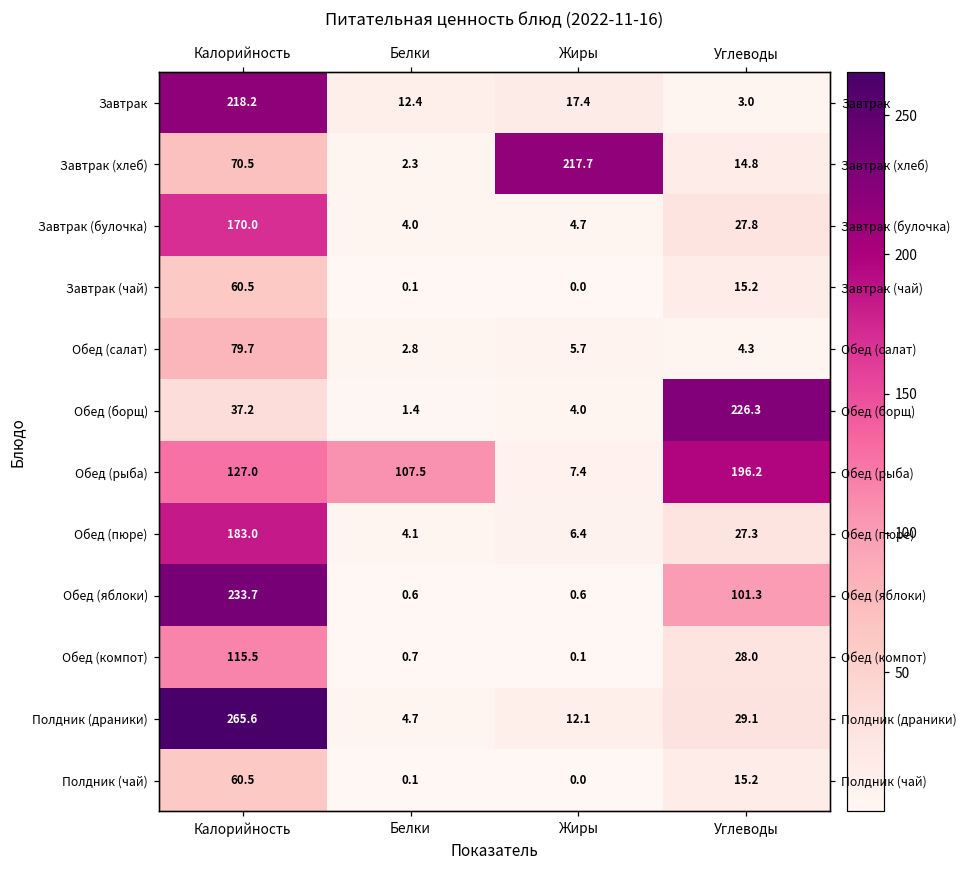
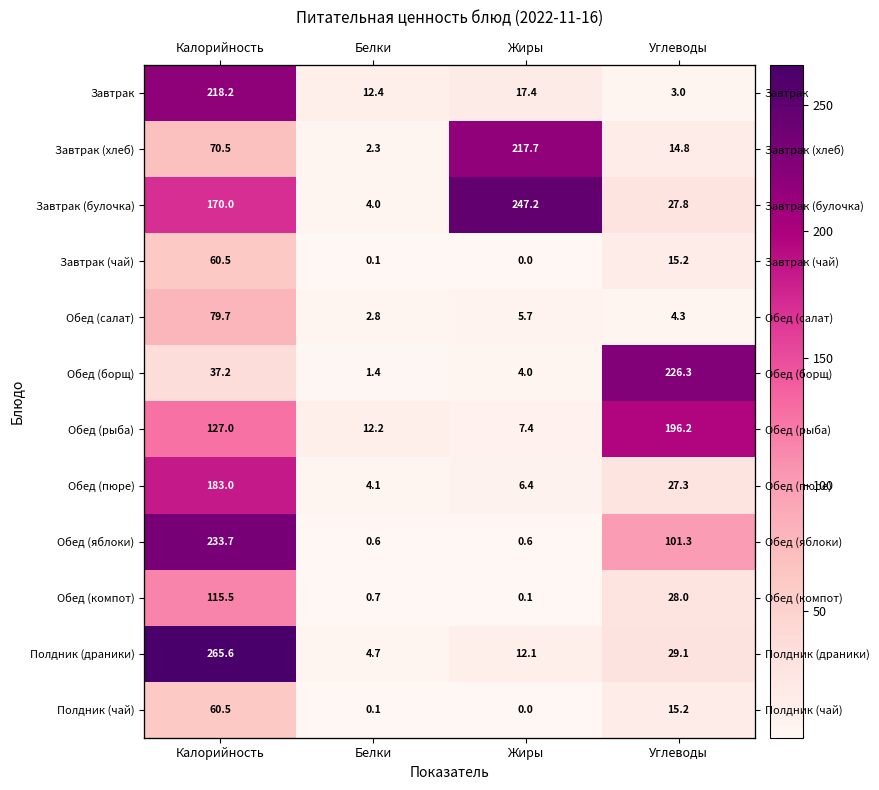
  {
    "Завтрак": {
      "Калорийность": 218.2,
      "Белки": 12.4,
      "Жиры": 17.4,
      "Углеводы": 3.0
    },
    "Завтрак (хлеб)": {
      "Калорийность": 70.5,
      "Белки": 2.3,
      "Жиры": 217.7,
      "Углеводы": 14.8
    },
    "Завтрак (булочка)": {
      "Калорийность": 170.0,
      "Белки": 4.0,
-     "Жиры": 4.7,
+     "Жиры": 247.2,
      "Углеводы": 27.8
    },
    "Завтрак (чай)": {
      "Калорийность": 60.5,
      "Белки": 0.1,
      "Жиры": 0.0,
      "Углеводы": 15.2
    },
    "Обед (салат)": {
      "Калорийность": 79.7,
      "Белки": 2.8,
      "Жиры": 5.7,
      "Углеводы": 4.3
    },
    "Обед (борщ)": {
      "Калорийность": 37.2,
      "Белки": 1.4,
      "Жиры": 4.0,
      "Углеводы": 226.3
    },
    "Обед (рыба)": {
      "Калорийность": 127.0,
-     "Белки": 107.5,
+     "Белки": 12.2,
      "Жиры": 7.4,
      "Углеводы": 196.2
    },
    "Обед (пюре)": {
      "Калорийность": 183.0,
      "Белки": 4.1,
      "Жиры": 6.4,
      "Углеводы": 27.3
    },
    "Обед (яблоки)": {
      "Калорийность": 233.7,
      "Белки": 0.6,
      "Жиры": 0.6,
      "Углеводы": 101.3
    },
    "Обед (компот)": {
      "Калорийность": 115.5,
      "Белки": 0.7,
      "Жиры": 0.1,
      "Углеводы": 28.0
    },
    "Полдник (драники)": {
      "Калорийность": 265.6,
      "Белки": 4.7,
      "Жиры": 12.1,
      "Углеводы": 29.1
    },
    "Полдник (чай)": {
      "Калорийность": 60.5,
      "Белки": 0.1,
      "Жиры": 0.0,
      "Углеводы": 15.2
    }
  }
